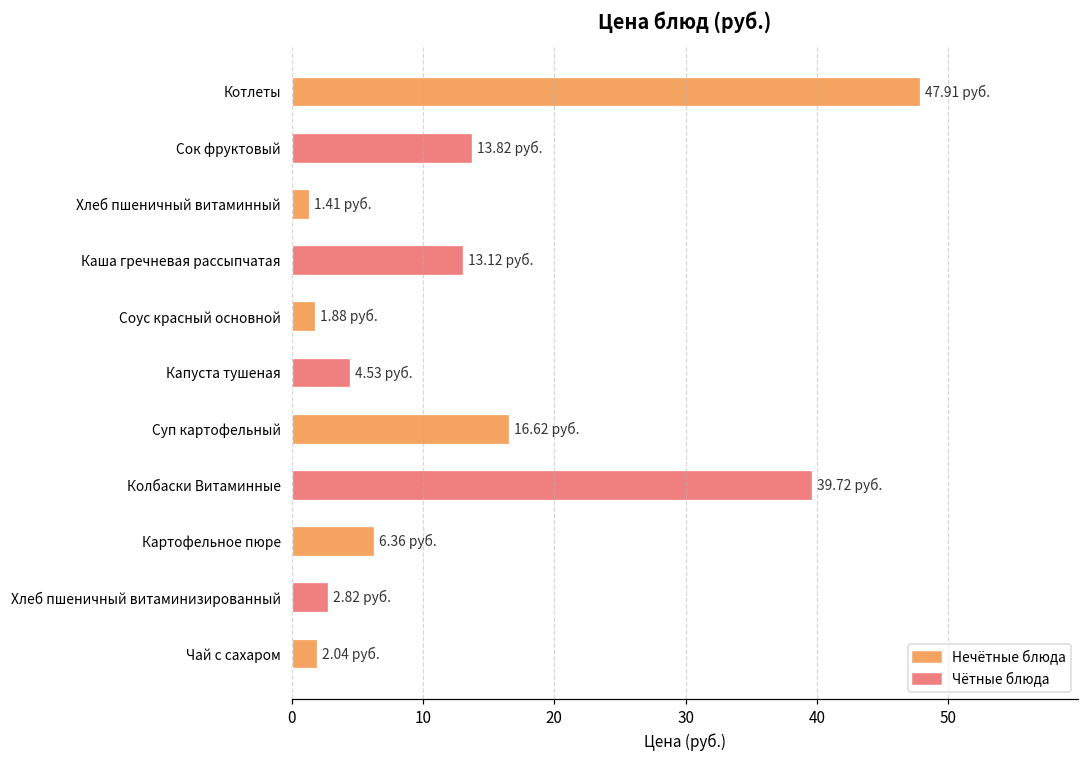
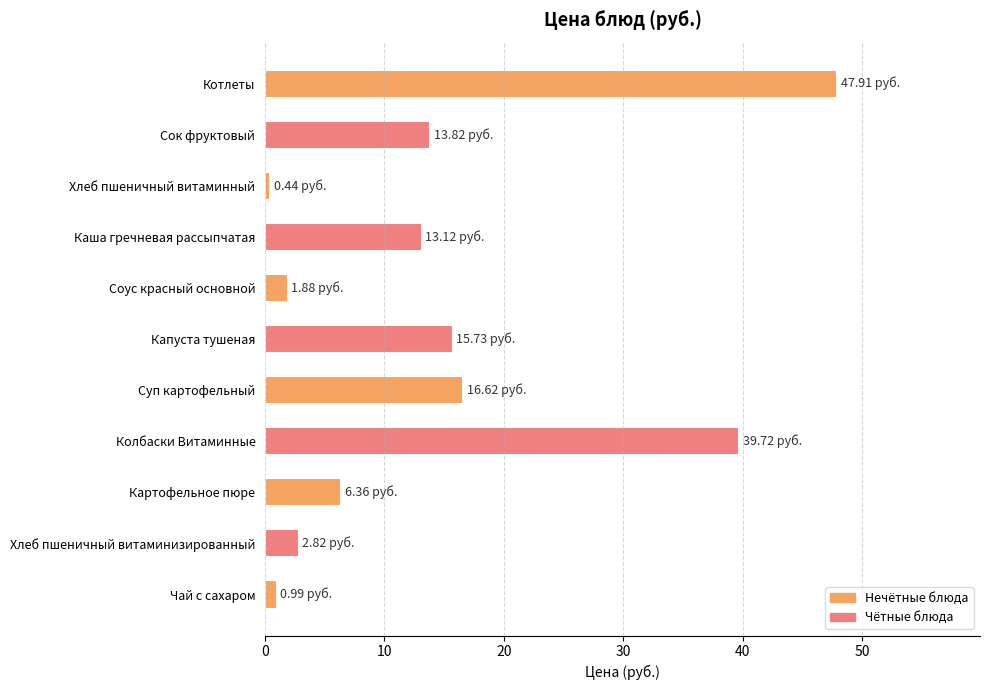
  {
    "Котлеты": 47.91,
    "Сок фруктовый": 13.82,
-   "Хлеб пшеничный витаминный": 1.41,
+   "Хлеб пшеничный витаминный": 0.44,
    "Каша гречневая рассыпчатая": 13.12,
    "Соус красный основной": 1.88,
-   "Капуста тушеная": 4.53,
+   "Капуста тушеная": 15.73,
    "Суп картофельный": 16.62,
    "Колбаски Витаминные": 39.72,
    "Картофельное пюре": 6.36,
    "Хлеб пшеничный витаминизированный": 2.82,
-   "Чай с сахаром": 2.04
+   "Чай с сахаром": 0.99
  }
